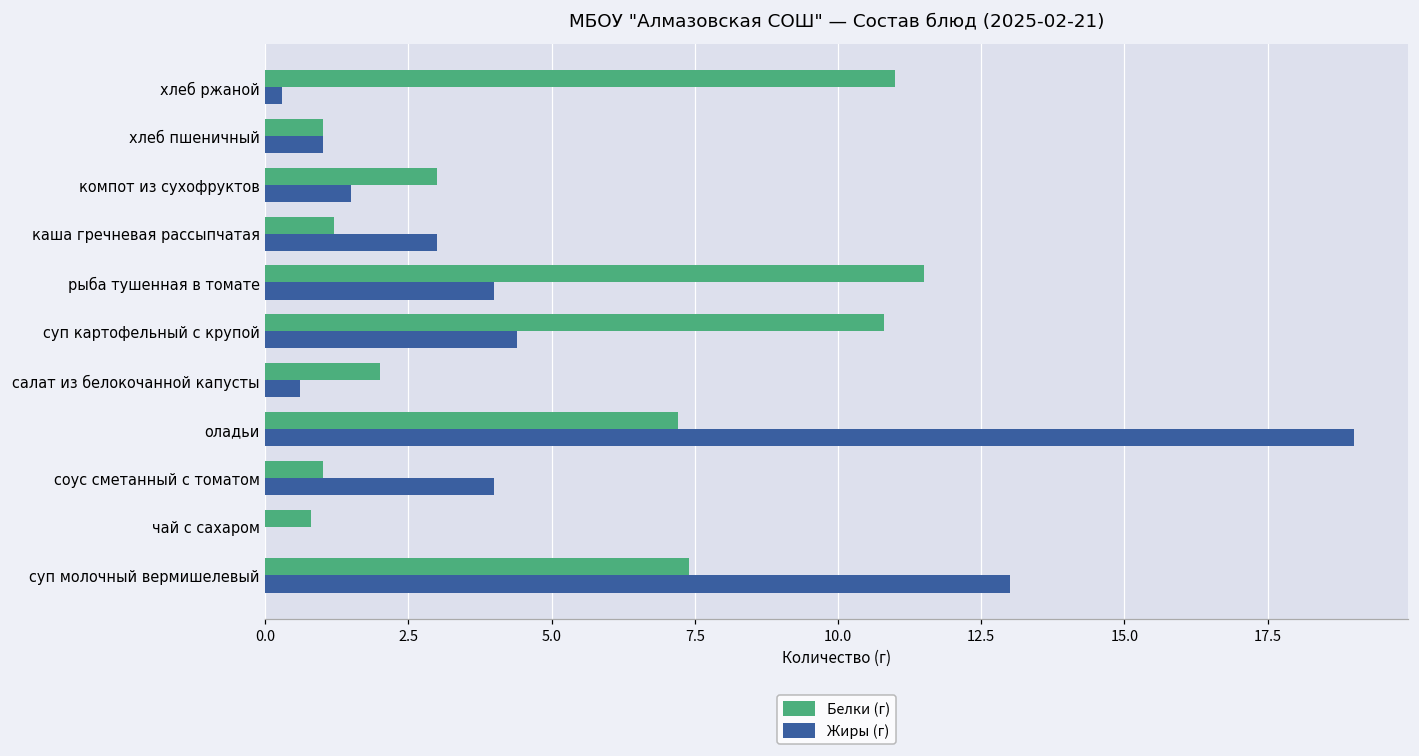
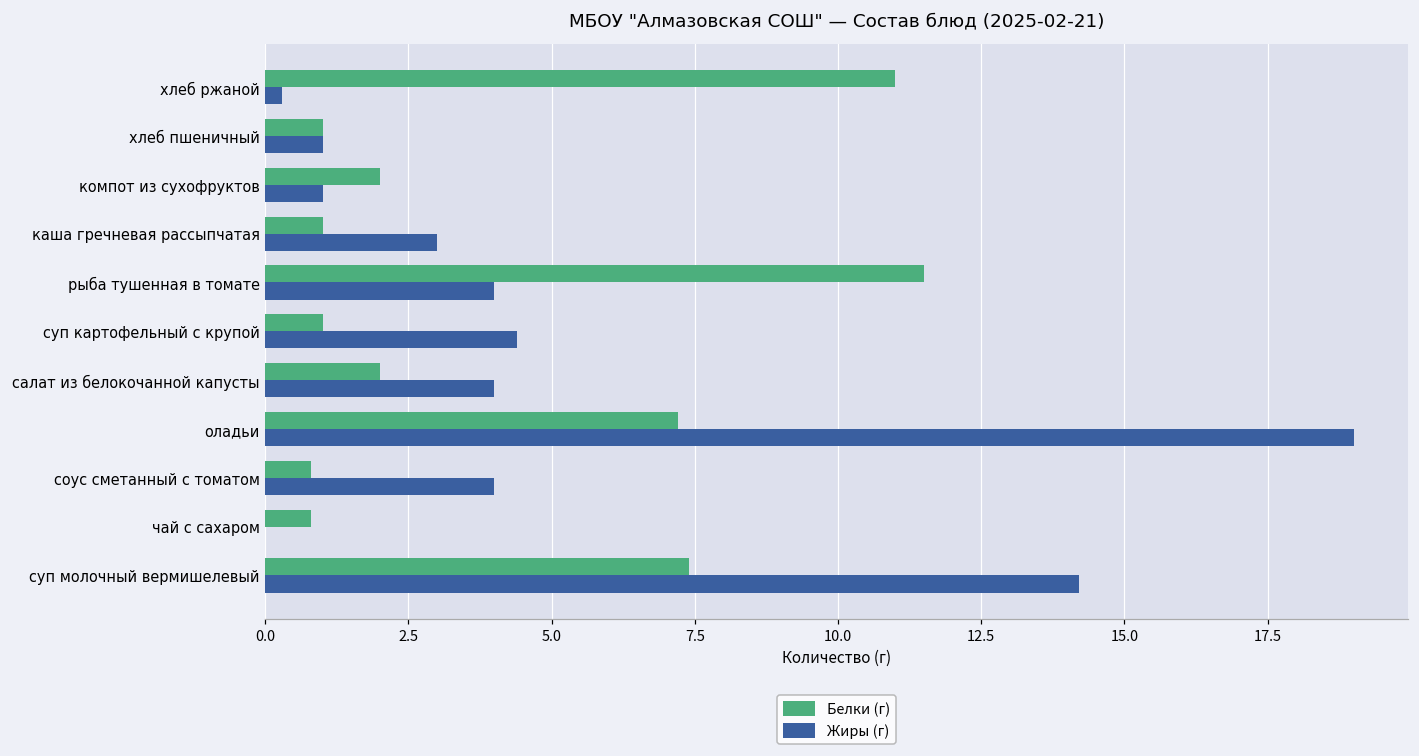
  {
    "Белки (г)": {
      "хлеб ржаной": 11.0,
      "хлеб пшеничный": 1.0,
-     "компот из сухофруктов": 3,
-     "каша гречневая рассыпчатая": 1.2,
+     "компот из сухофруктов": 2,
+     "каша гречневая рассыпчатая": 1.0,
      "рыба тушенная в томате": 11.5,
-     "суп картофельный с крупой": 10.8,
+     "суп картофельный с крупой": 1.0,
      "салат из белокочанной капусты": 2.0,
      "оладьи": 7.2,
-     "соус сметанный с томатом": 1.0,
+     "соус сметанный с томатом": 0.8,
      "чай с сахаром": 0.8,
      "суп молочный вермишелевый": 7.4
    },
    "Жиры (г)": {
      "хлеб ржаной": 0.3,
      "хлеб пшеничный": 1.0,
-     "компот из сухофруктов": 1.5,
+     "компот из сухофруктов": 1.0,
      "каша гречневая рассыпчатая": 3.0,
      "рыба тушенная в томате": 4.0,
      "суп картофельный с крупой": 4.4,
-     "салат из белокочанной капусты": 0.6,
+     "салат из белокочанной капусты": 4.0,
      "оладьи": 19.0,
      "соус сметанный с томатом": 4.0,
      "чай с сахаром": 0.0,
-     "суп молочный вермишелевый": 13.0
+     "суп молочный вермишелевый": 14.2
    }
  }
